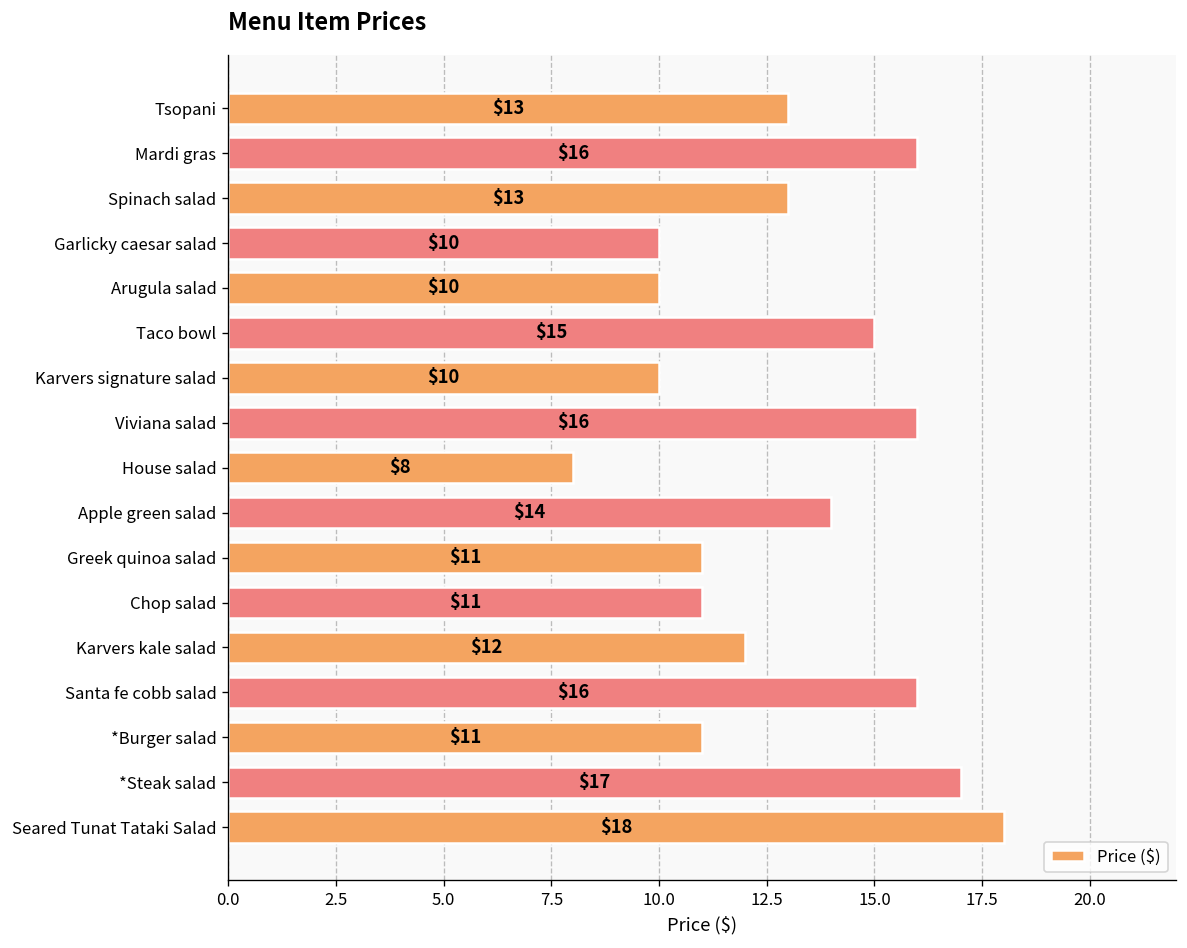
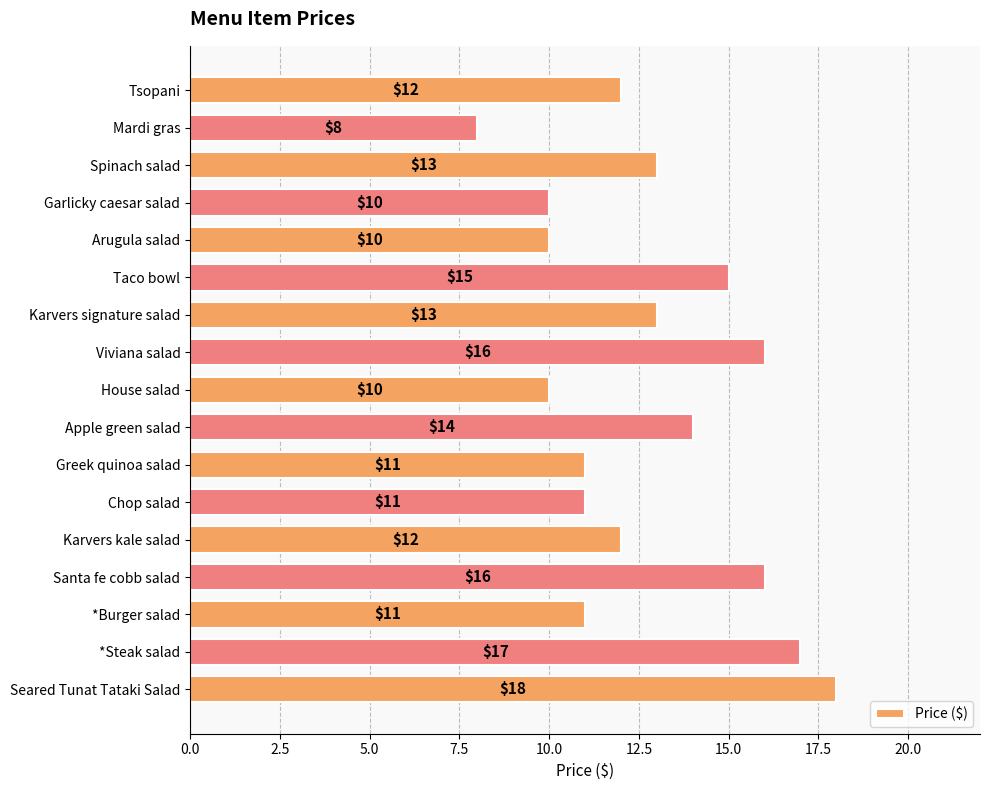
  {
-   "Tsopani": "$13",
-   "Mardi gras": "$16",
+   "Tsopani": "$12",
+   "Mardi gras": "$8",
    "Spinach salad": "$13",
    "Garlicky caesar salad": "$10",
    "Arugula salad": "$10",
    "Taco bowl": "$15",
-   "Karvers signature salad": "$10",
+   "Karvers signature salad": "$13",
    "Viviana salad": "$16",
-   "House salad": "$8",
+   "House salad": "$10",
    "Apple green salad": "$14",
    "Greek quinoa salad": "$11",
    "Chop salad": "$11",
    "Karvers kale salad": "$12",
    "Santa fe cobb salad": "$16",
    "*Burger salad": "$11",
    "*Steak salad": "$17",
    "Seared Tunat Tataki Salad": "$18"
  }
